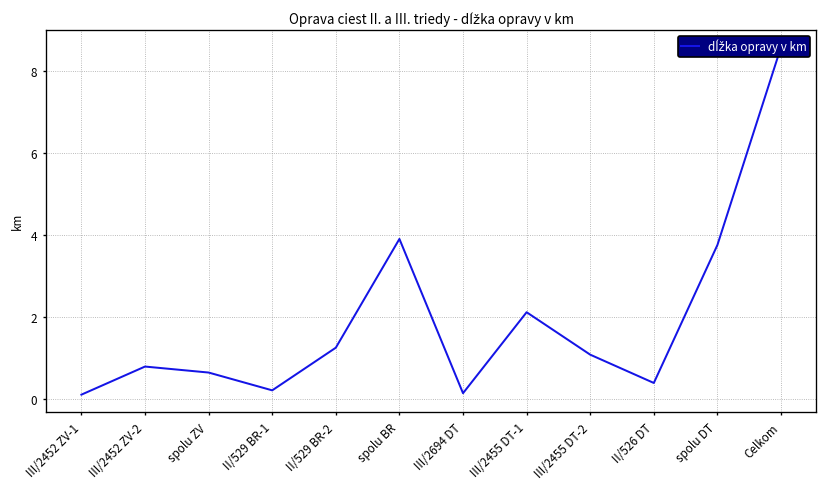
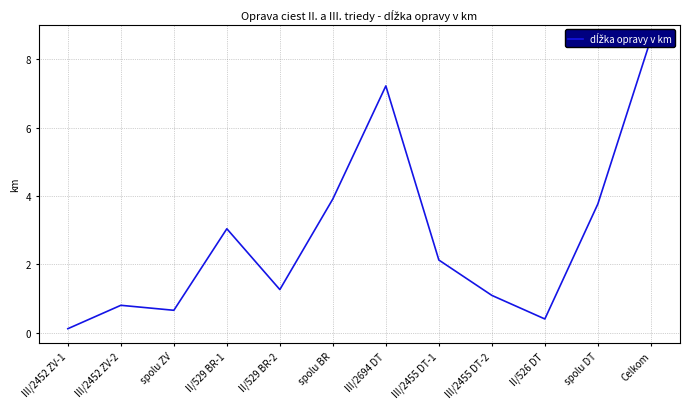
  {
    "III/2452 ZV-1": 0.1,
    "III/2452 ZV-2": 0.8,
    "spolu ZV": 0.7,
-   "II/529 BR-1": 0.2,
+   "II/529 BR-1": 3.0,
    "II/529 BR-2": 1.3,
    "spolu BR": 3.9,
-   "III/2694 DT": 0.2,
+   "III/2694 DT": 7.2,
    "III/2455 DT-1": 2.1,
    "III/2455 DT-2": 1.1,
    "II/526 DT": 0.4,
    "spolu DT": 3.8
  }
